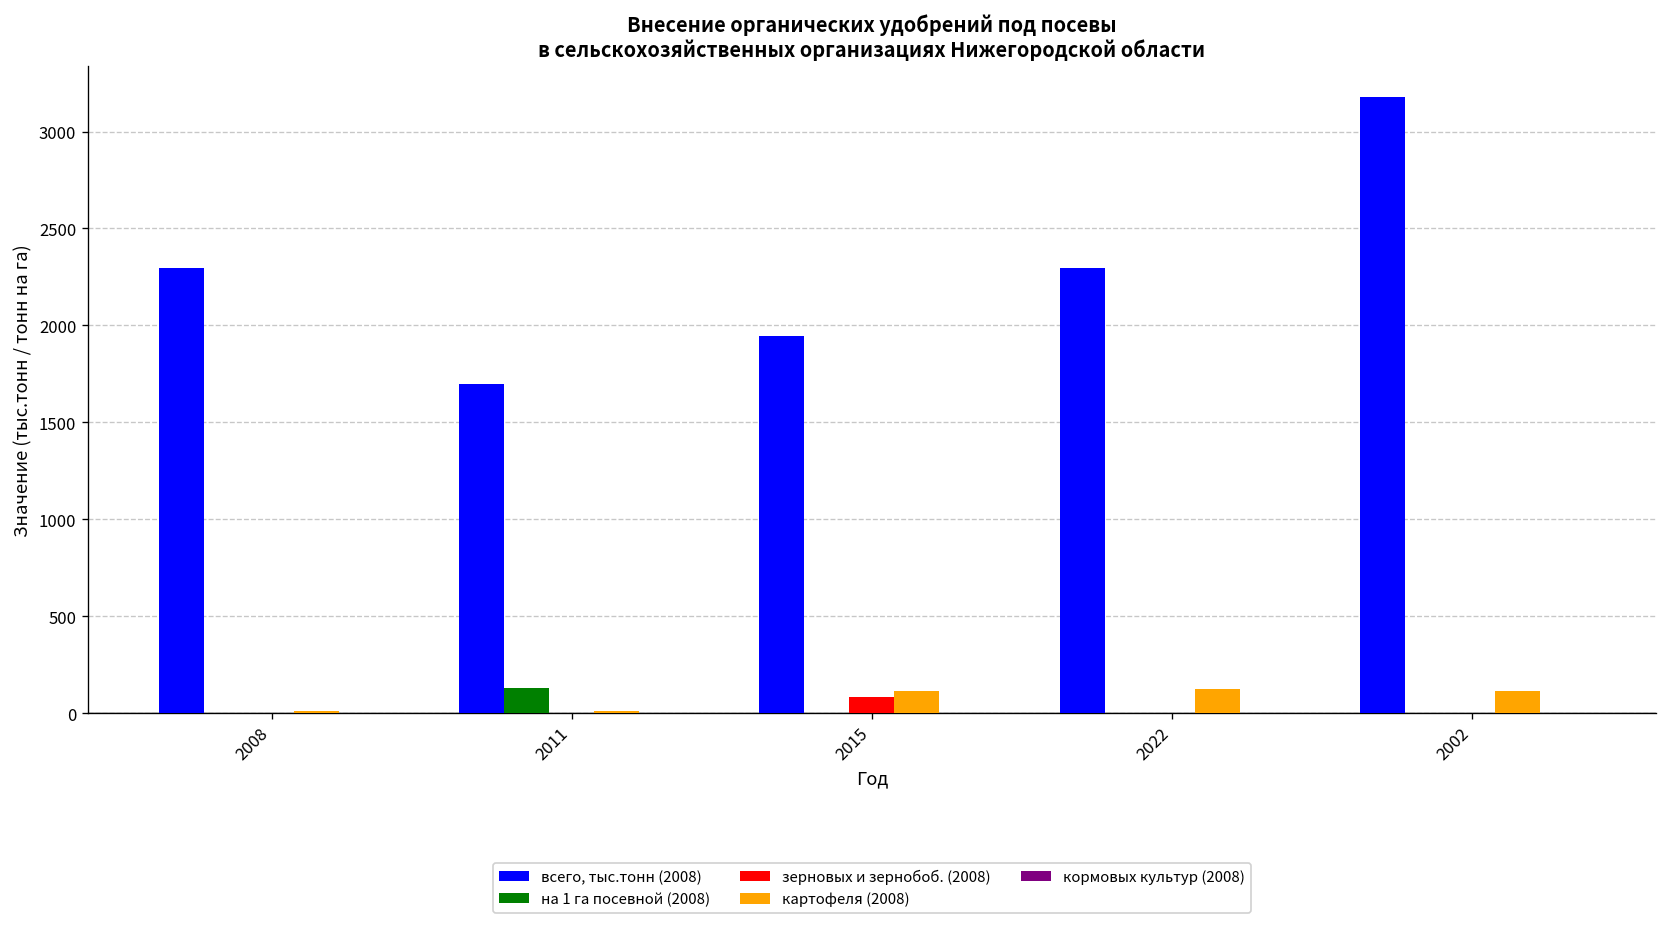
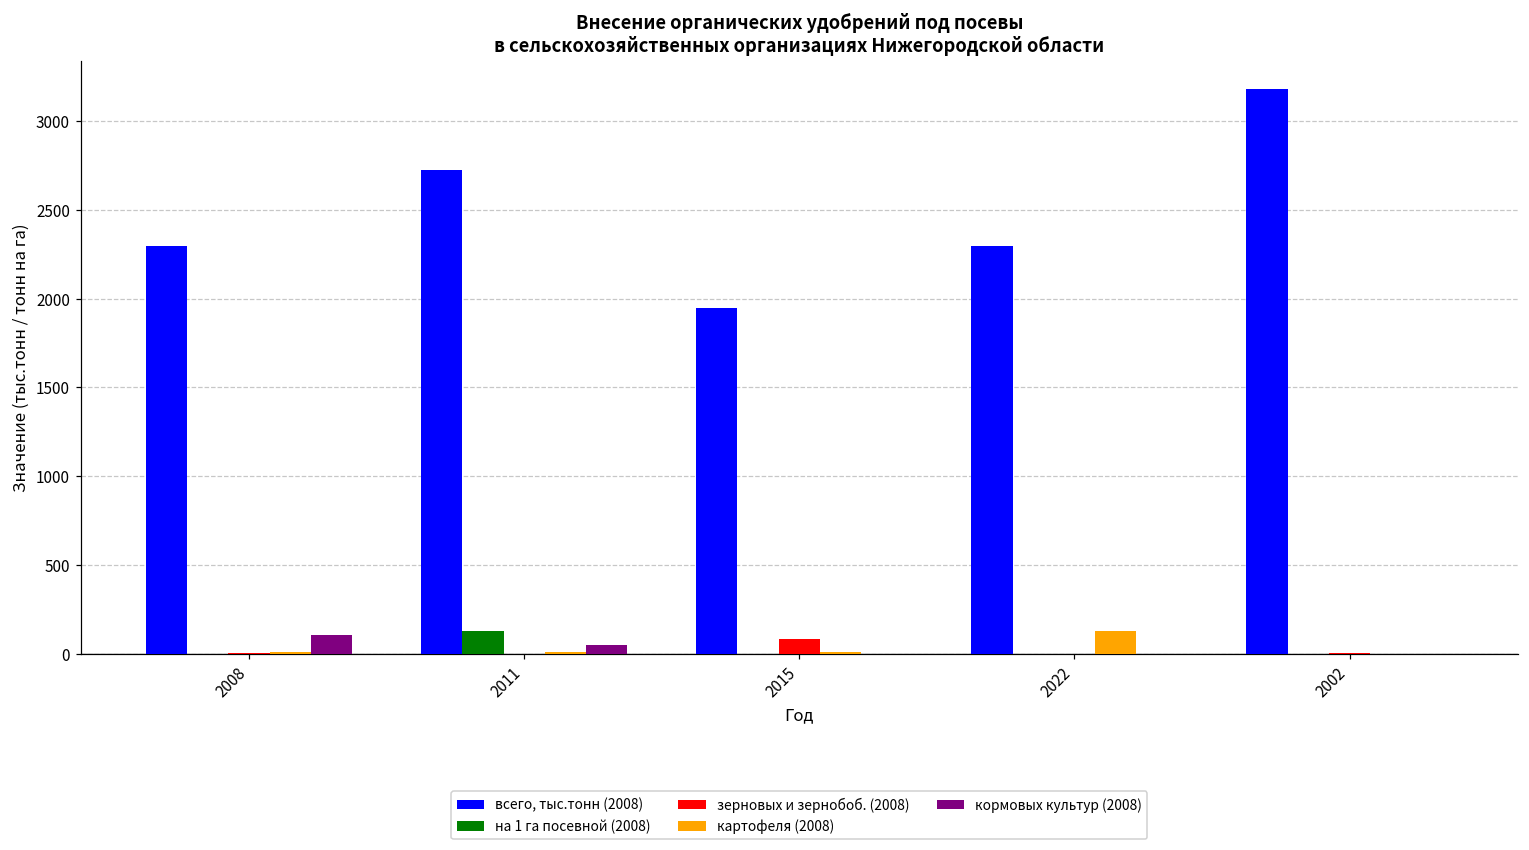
  {
    "всего, тыс.тонн (2008)": {
      "2008": 2300,
-     "2011": 1700,
+     "2011": 2720,
      "2015": 1950,
      "2022": 2290,
      "2002": 3180
    },
    "на 1 га посевной (2008)": {
      "2011": 130
    },
    "зерновых и зернобоб. (2008)": {
      "2015": 80
    },
    "картофеля (2008)": {
-     "2015": 110,
+     "2015": 10,
      "2022": 130,
-     "2002": 110
+     "2002": 0
    },
    "кормовых культур (2008)": {
-     "2008": 0,
-     "2011": 0
+     "2008": 100,
+     "2011": 50
    }
  }
